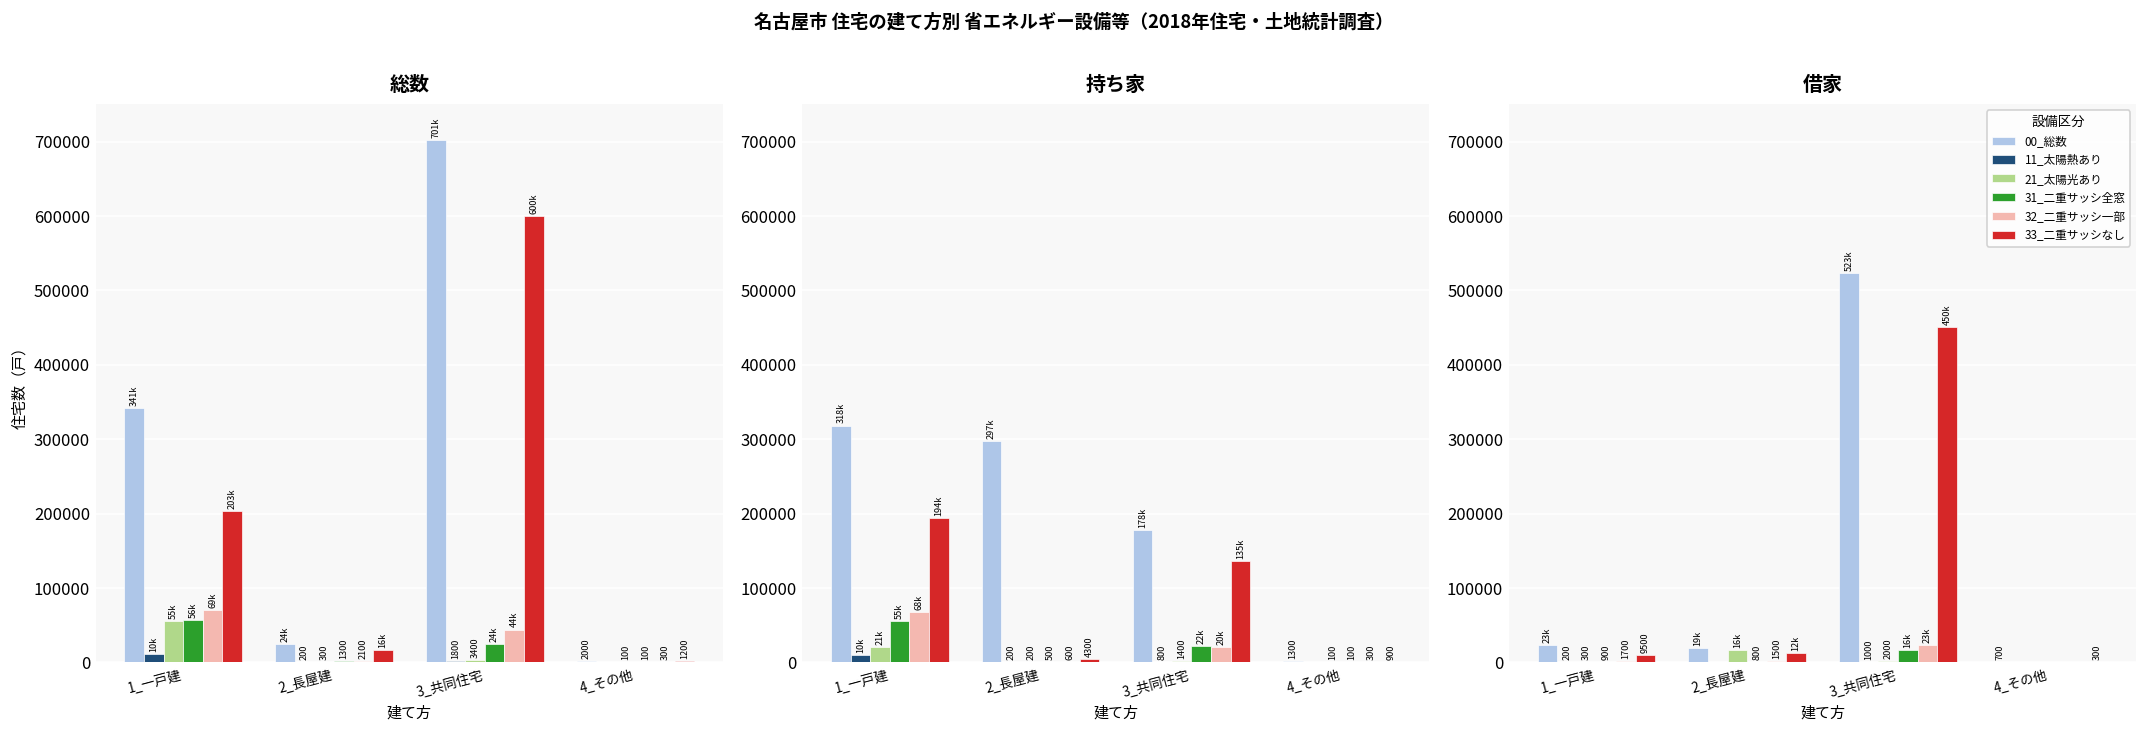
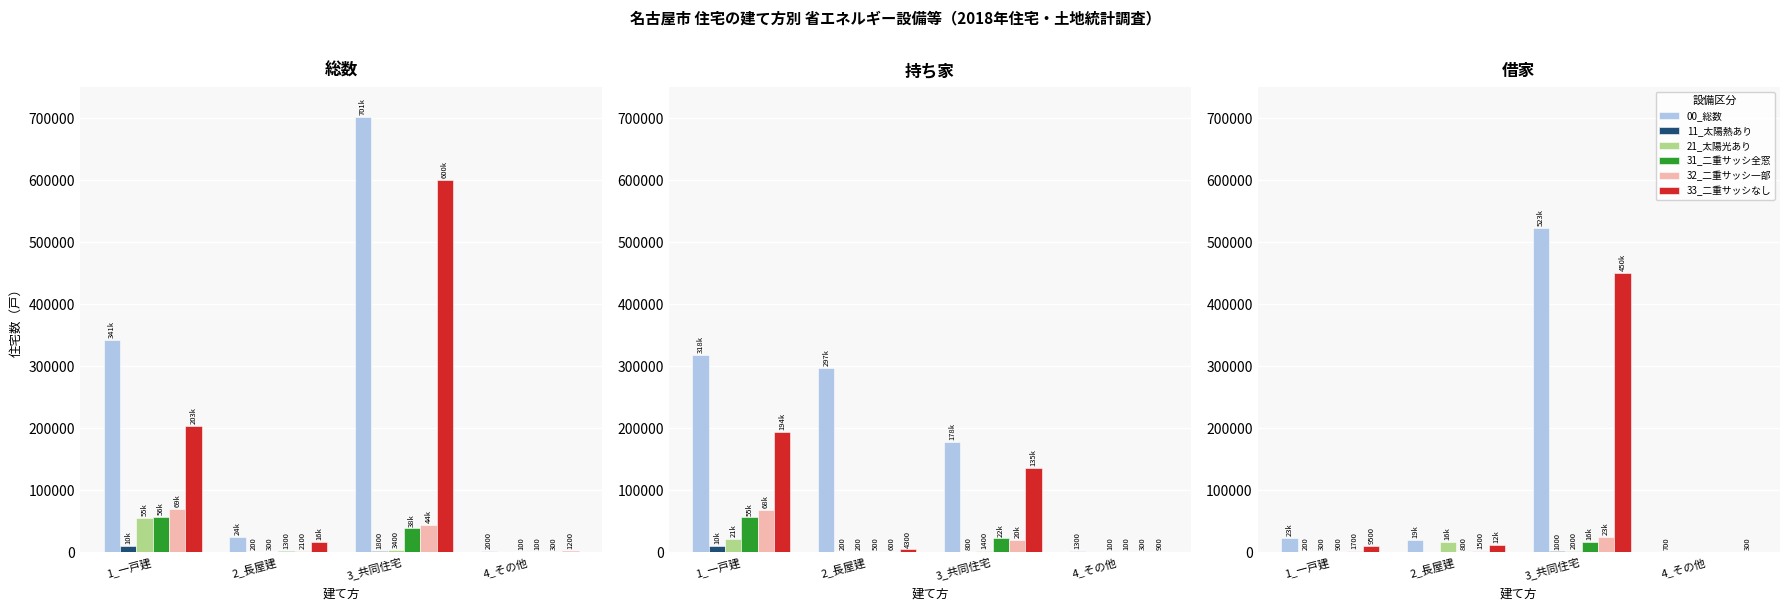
  {
    "総数": {
      "00_総数": {
        "4_その他": "2000"
      },
      "11_太陽熱あり": {
        "2_長屋建": "200",
        "3_共同住宅": "1800"
      },
      "21_太陽光あり": {
        "1_一戸建": "55k",
        "2_長屋建": "300",
        "3_共同住宅": "3400",
        "4_その他": "100"
      },
      "31_二重サッシ全窓": {
        "2_長屋建": "1300",
-       "3_共同住宅": "24k",
+       "3_共同住宅": "38k",
        "4_その他": "100"
      },
      "32_二重サッシ一部": {
        "2_長屋建": "2100",
        "3_共同住宅": "44k",
        "4_その他": "300"
      },
      "33_二重サッシなし": {
        "2_長屋建": "16k",
        "3_共同住宅": "600k",
        "4_その他": "1200"
      }
    },
    "持ち家": {
      "00_総数": {
        "1_一戸建": "318k",
        "3_共同住宅": "178k",
        "4_その他": "1300"
      },
      "11_太陽熱あり": {
        "1_一戸建": "10k",
        "2_長屋建": "200",
        "3_共同住宅": "800"
      },
      "21_太陽光あり": {
        "1_一戸建": "21k",
        "2_長屋建": "200",
        "3_共同住宅": "1400",
        "4_その他": "100"
      },
      "31_二重サッシ全窓": {
        "2_長屋建": "500",
        "3_共同住宅": "22k",
        "4_その他": "100"
      },
      "32_二重サッシ一部": {
        "1_一戸建": "68k",
        "2_長屋建": "600",
        "3_共同住宅": "20k",
        "4_その他": "300"
      },
      "33_二重サッシなし": {
        "1_一戸建": "194k",
        "2_長屋建": "4300",
        "4_その他": "900"
      }
    },
    "借家": {
      "00_総数": {
        "1_一戸建": "23k",
        "2_長屋建": "19k",
        "3_共同住宅": "523k",
        "4_その他": "700"
      },
      "11_太陽熱あり": {
        "1_一戸建": "200",
        "3_共同住宅": "1000"
      },
      "21_太陽光あり": {
        "1_一戸建": "300",
        "2_長屋建": "16k",
        "3_共同住宅": "2000"
      },
      "31_二重サッシ全窓": {
        "1_一戸建": "900",
        "2_長屋建": "800",
        "3_共同住宅": "16k"
      },
      "32_二重サッシ一部": {
        "1_一戸建": "1700",
        "2_長屋建": "1500"
      },
      "33_二重サッシなし": {
        "1_一戸建": "9500",
        "2_長屋建": "12k",
        "3_共同住宅": "450k",
        "4_その他": "300"
      }
    }
  }
